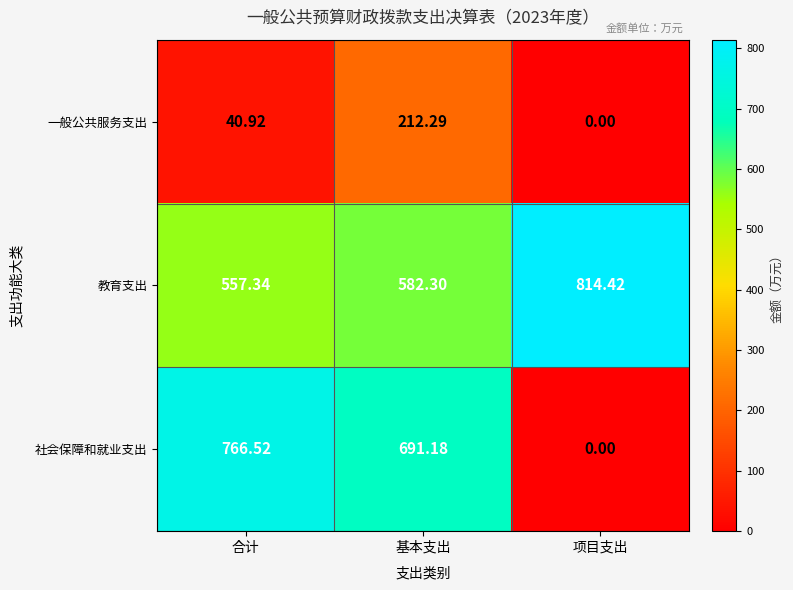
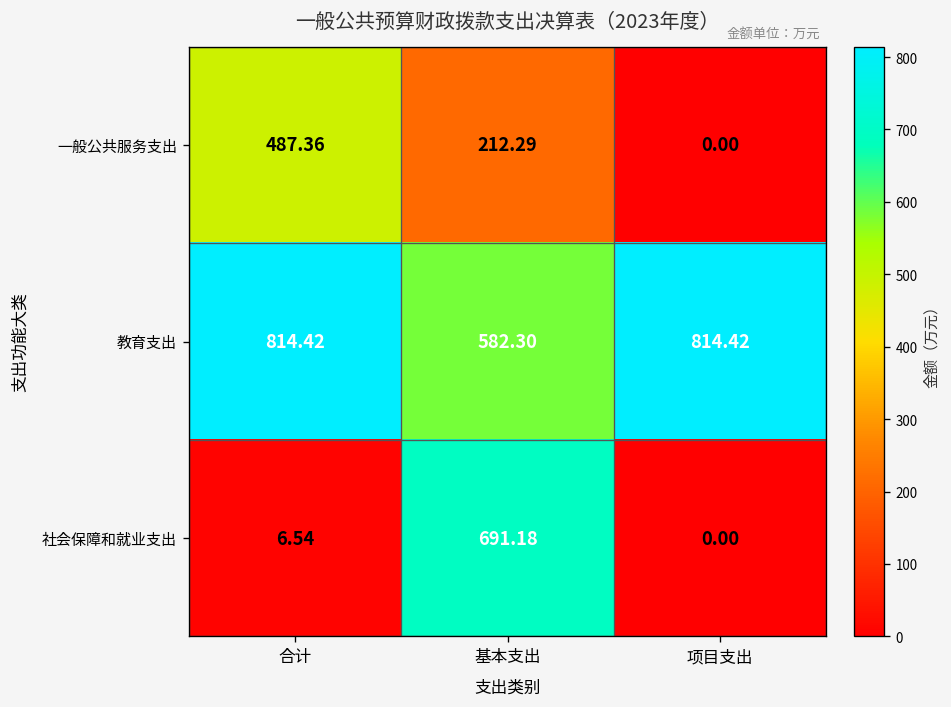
  {
    "一般公共服务支出": {
-     "合计": 40.92,
+     "合计": 487.36,
      "基本支出": 212.29,
      "项目支出": 0.00
    },
    "教育支出": {
-     "合计": 557.34,
+     "合计": 814.42,
      "基本支出": 582.30,
      "项目支出": 814.42
    },
    "社会保障和就业支出": {
-     "合计": 766.52,
+     "合计": 6.54,
      "基本支出": 691.18,
      "项目支出": 0.00
    }
  }
